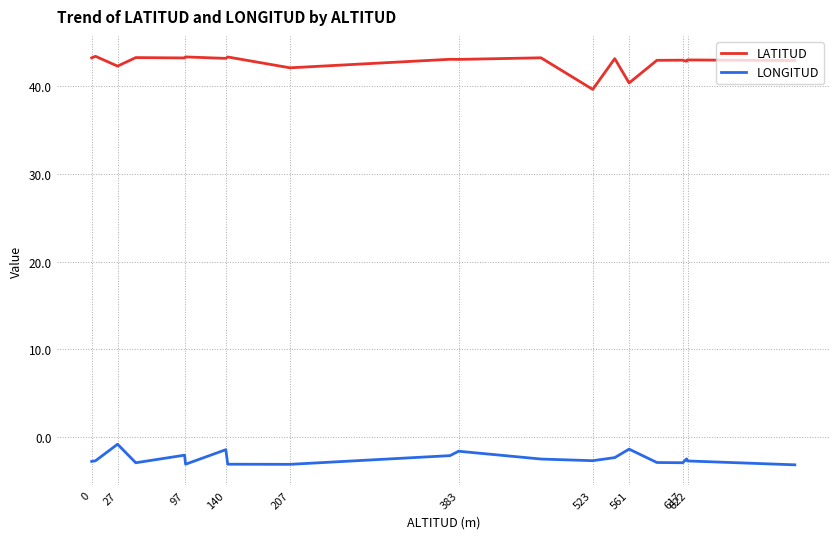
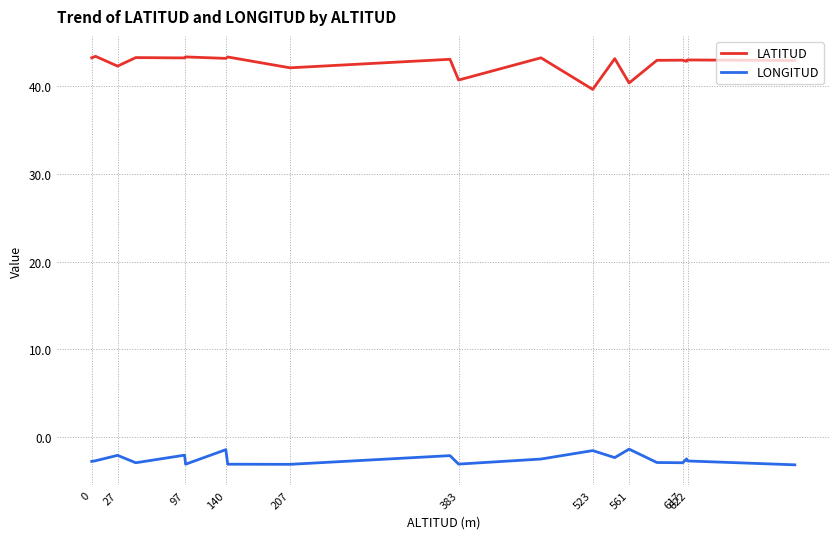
  {
    "LATITUD": {
      "0": 43,
      "27": 42,
      "97": 43,
      "140": 43,
      "207": 42,
-     "383": 43,
+     "383": 41,
      "523": 40,
      "561": 40,
      "617": 43,
      "622": 43
    },
    "LONGITUD": {
      "0": -3,
-     "27": -1,
+     "27": -2,
      "97": -2,
      "140": -1,
      "207": -3,
-     "383": -2,
-     "523": -3,
+     "383": -3,
+     "523": -2,
      "561": -1,
      "617": -3,
      "622": -3
    }
  }
